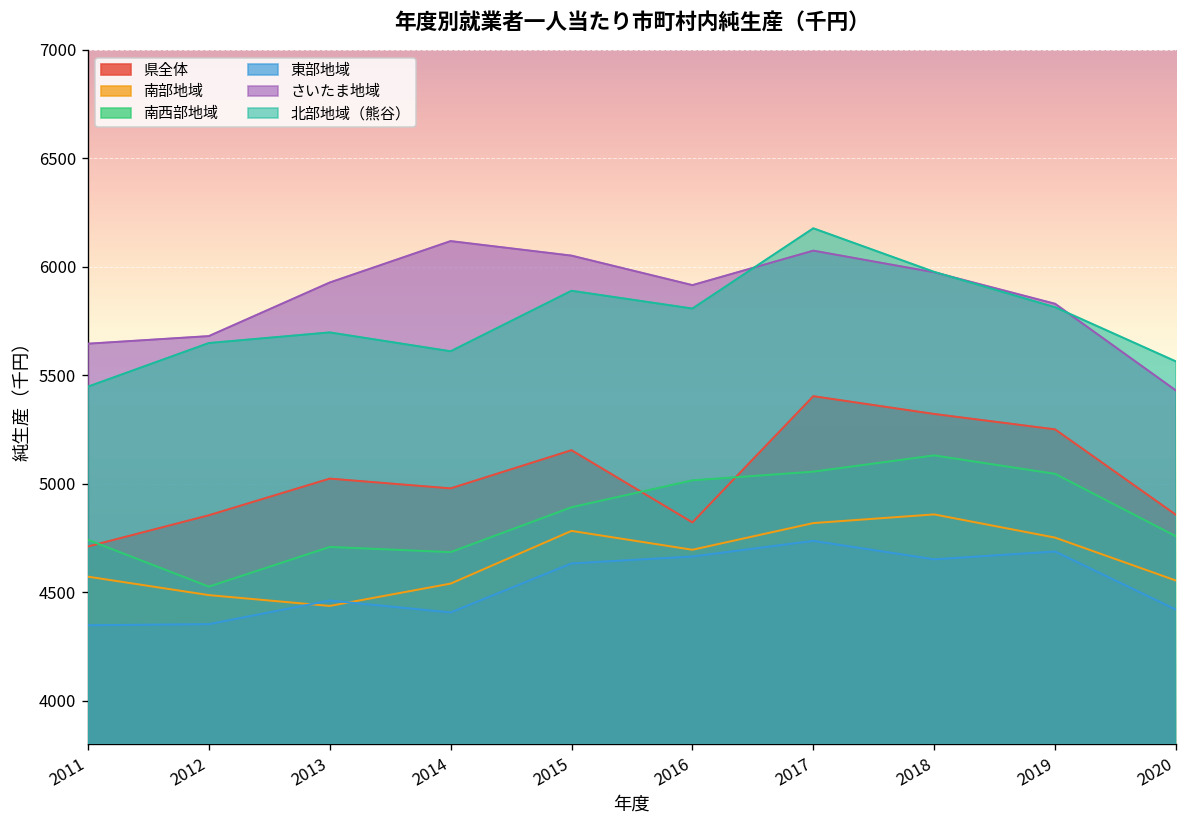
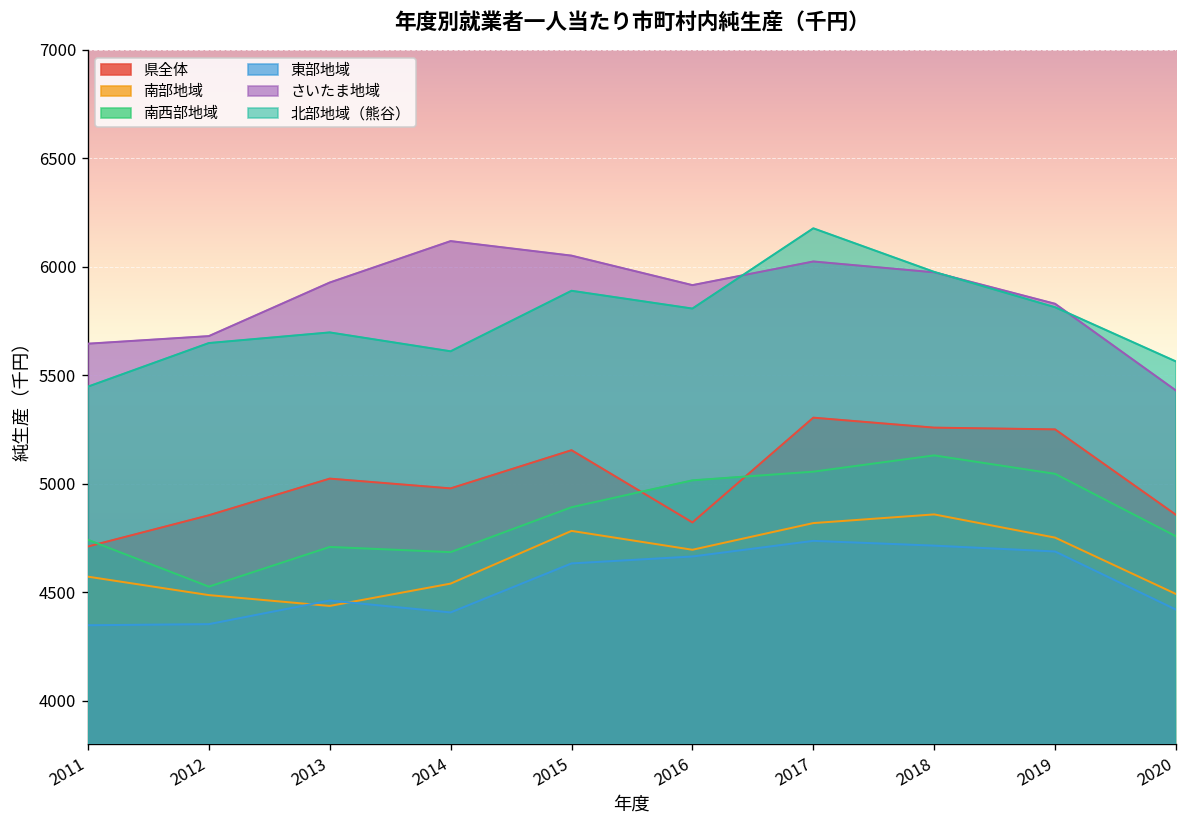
  {
    "県全体": {
      "2011": 4710,
      "2012": 4860,
      "2013": 5020,
      "2014": 4980,
      "2015": 5160,
      "2016": 4820,
-     "2017": 5400,
-     "2018": 5320,
+     "2017": 5310,
+     "2018": 5260,
      "2019": 5250,
      "2020": 4860
    },
    "南部地域": {
      "2011": 4570,
      "2012": 4490,
      "2013": 4440,
      "2014": 4540,
      "2015": 4780,
      "2016": 4700,
      "2017": 4820,
      "2018": 4860,
      "2019": 4750,
-     "2020": 4550
+     "2020": 4490
    },
    "東部地域": {
      "2011": 4350,
      "2012": 4350,
      "2013": 4460,
      "2014": 4410,
      "2015": 4630,
      "2016": 4670,
      "2017": 4740,
-     "2018": 4650,
+     "2018": 4720,
      "2019": 4690,
      "2020": 4420
    },
    "さいたま地域": {
      "2011": 5650,
      "2012": 5680,
      "2013": 5930,
      "2014": 6120,
      "2015": 6050,
      "2016": 5920,
-     "2017": 6080,
+     "2017": 6030,
      "2019": 5830,
      "2020": 5430
    }
  }
